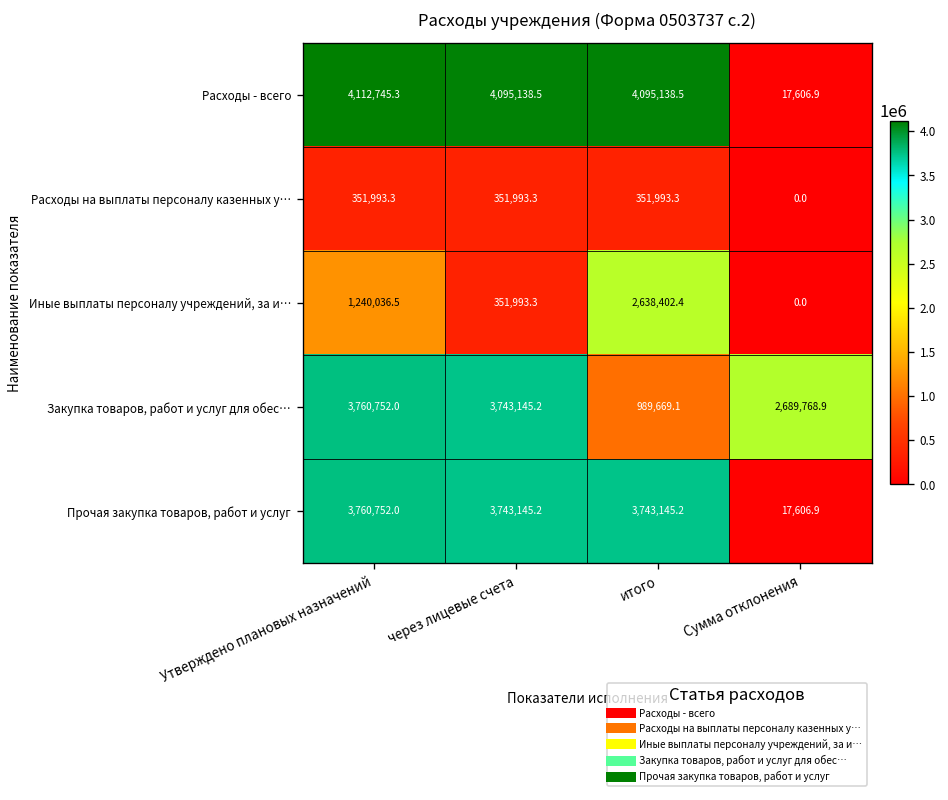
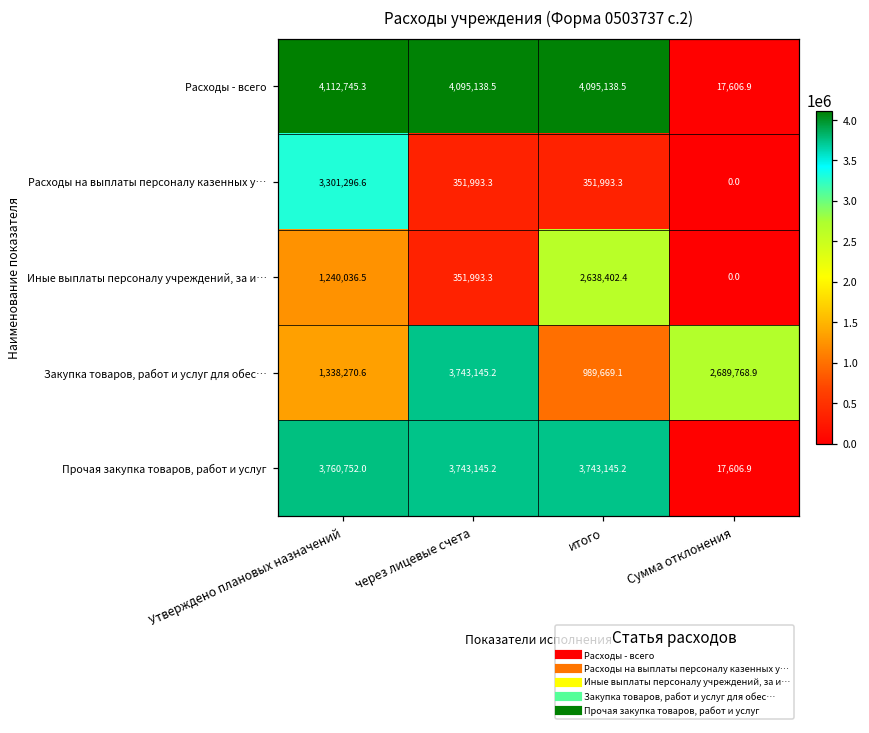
  {
    "Расходы - всего": {
      "Утверждено плановых назначений": "4,112,745.3",
      "через лицевые счета": "4,095,138.5",
      "итого": "4,095,138.5",
      "Сумма отклонения": "17,606.9"
    },
    "Расходы на выплаты персоналу казенных у…": {
-     "Утверждено плановых назначений": "351,993.3",
+     "Утверждено плановых назначений": "3,301,296.6",
      "через лицевые счета": "351,993.3",
      "итого": "351,993.3",
      "Сумма отклонения": "0.0"
    },
    "Иные выплаты персоналу учреждений, за и…": {
      "Утверждено плановых назначений": "1,240,036.5",
      "через лицевые счета": "351,993.3",
      "итого": "2,638,402.4",
      "Сумма отклонения": "0.0"
    },
    "Закупка товаров, работ и услуг для обес…": {
-     "Утверждено плановых назначений": "3,760,752.0",
+     "Утверждено плановых назначений": "1,338,270.6",
      "через лицевые счета": "3,743,145.2",
      "итого": "989,669.1",
      "Сумма отклонения": "2,689,768.9"
    },
    "Прочая закупка товаров, работ и услуг": {
      "Утверждено плановых назначений": "3,760,752.0",
      "через лицевые счета": "3,743,145.2",
      "итого": "3,743,145.2",
      "Сумма отклонения": "17,606.9"
    }
  }
